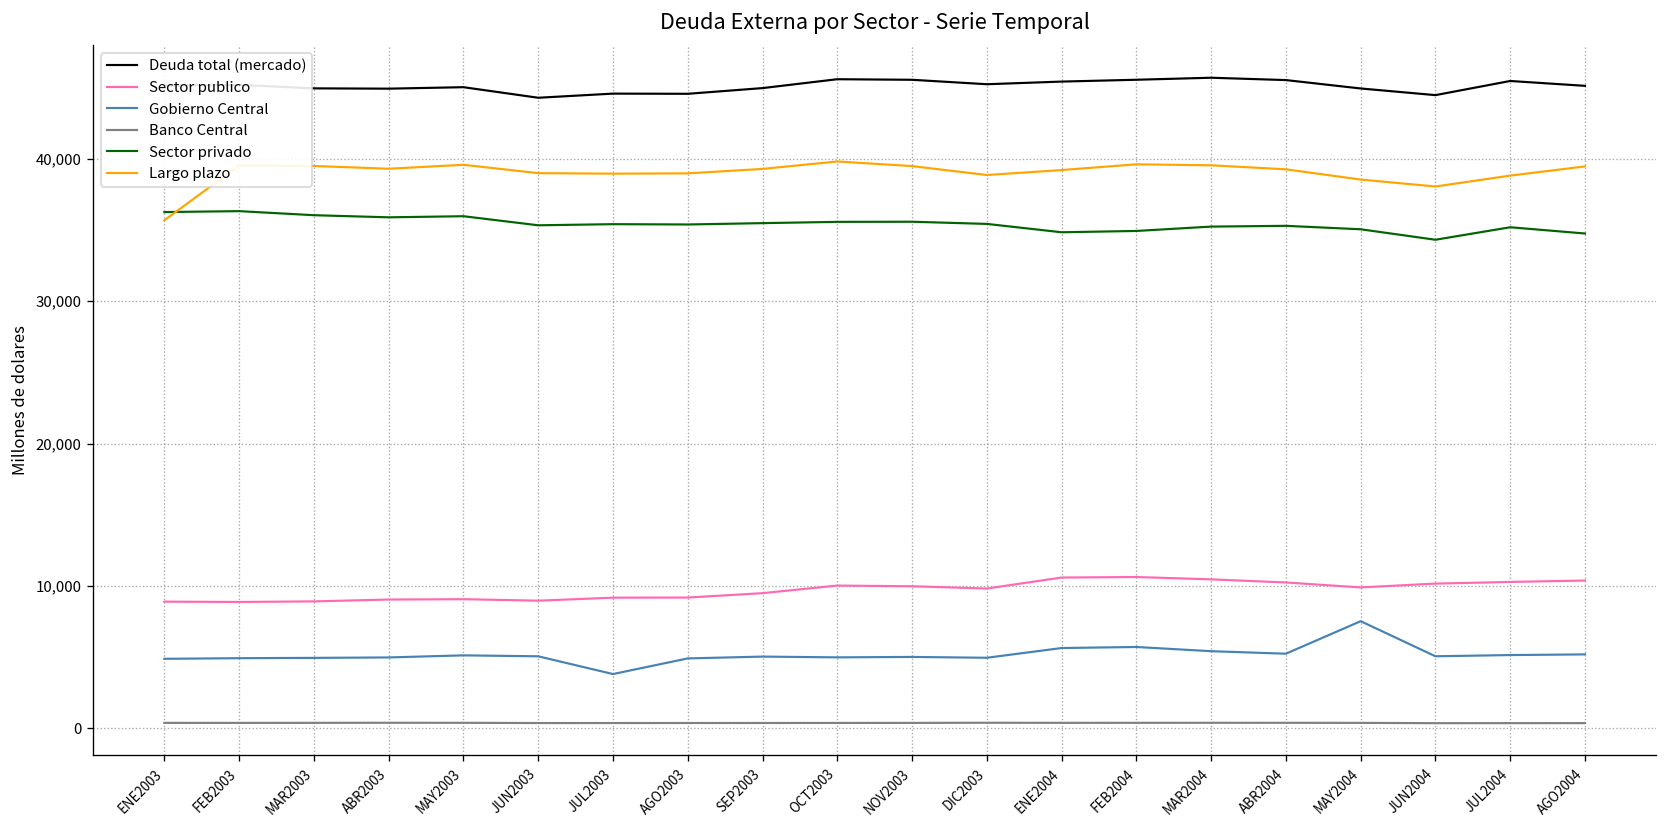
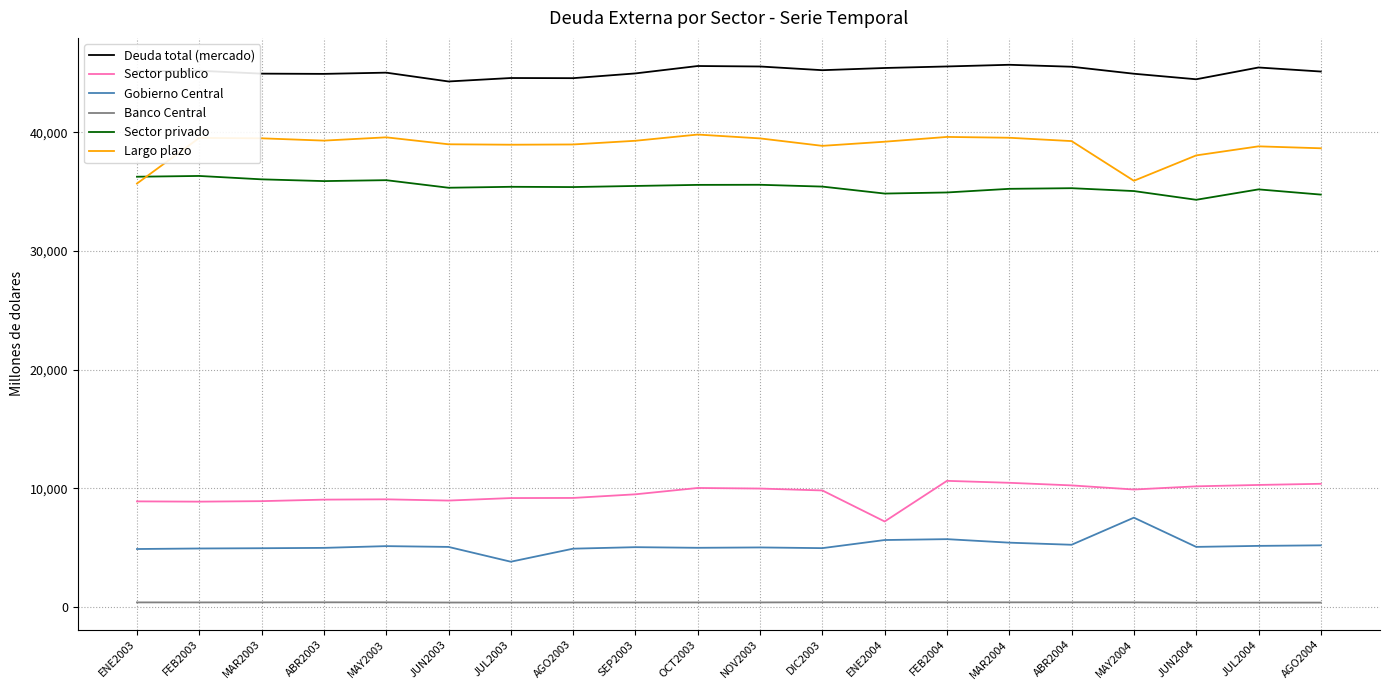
  {
    "Deuda total (mercado)": {
      "MAR2003": "45,000",
      "ABR2003": "44,900",
      "MAY2003": "45,000",
      "JUN2003": "44,300",
      "JUL2003": "44,600",
      "AGO2003": "44,600",
      "SEP2003": "45,000",
      "OCT2003": "45,600",
      "NOV2003": "45,600",
      "DIC2003": "45,200",
      "ENE2004": "45,400",
      "FEB2004": "45,600",
      "MAR2004": "45,700",
      "ABR2004": "45,500",
      "MAY2004": "44,900",
      "JUN2004": "44,500",
      "JUL2004": "45,500",
      "AGO2004": "45,100"
    },
    "Sector publico": {
      "ENE2003": "8,900",
      "FEB2003": "8,900",
      "MAR2003": "8,900",
      "ABR2003": "9,000",
      "MAY2003": "9,100",
      "JUN2003": "9,000",
      "JUL2003": "9,200",
      "AGO2003": "9,200",
      "SEP2003": "9,500",
      "OCT2003": "10,000",
      "NOV2003": "10,000",
      "DIC2003": "9,800",
-     "ENE2004": "10,600",
+     "ENE2004": "7,200",
      "FEB2004": "10,600",
      "MAR2004": "10,500",
      "ABR2004": "10,200",
      "MAY2004": "9,900",
      "JUN2004": "10,200",
      "JUL2004": "10,300",
      "AGO2004": "10,400"
    },
    "Gobierno Central": {
      "ENE2003": "4,900",
      "FEB2003": "4,900",
      "MAR2003": "4,900",
      "ABR2003": "5,000",
      "MAY2003": "5,100",
      "JUN2003": "5,100",
      "JUL2003": "3,800",
      "AGO2003": "4,900",
      "SEP2003": "5,000",
      "OCT2003": "5,000",
      "NOV2003": "5,000",
      "DIC2003": "4,900",
      "ENE2004": "5,600",
      "FEB2004": "5,700",
      "MAR2004": "5,400",
      "ABR2004": "5,200",
      "MAY2004": "7,500",
      "JUN2004": "5,100",
      "JUL2004": "5,100",
      "AGO2004": "5,200"
    },
    "Banco Central": {
      "ENE2003": "400",
      "FEB2003": "400",
      "MAR2003": "400",
      "ABR2003": "400",
      "MAY2003": "400",
      "JUN2003": "400",
      "JUL2003": "400",
      "AGO2003": "400",
      "SEP2003": "400",
      "OCT2003": "400",
      "NOV2003": "400",
      "DIC2003": "400",
      "ENE2004": "400",
      "FEB2004": "400",
      "MAR2004": "400",
      "ABR2004": "400",
      "MAY2004": "400",
      "JUN2004": "400",
      "JUL2004": "400",
      "AGO2004": "400"
    },
    "Sector privado": {
      "ENE2003": "36,300",
      "FEB2003": "36,300",
      "MAR2003": "36,000",
      "ABR2003": "35,900",
      "MAY2003": "36,000",
      "JUN2003": "35,300",
      "JUL2003": "35,400",
      "AGO2003": "35,400",
      "SEP2003": "35,500",
      "OCT2003": "35,600",
      "NOV2003": "35,600",
      "DIC2003": "35,400",
      "ENE2004": "34,800",
      "FEB2004": "34,900",
      "MAR2004": "35,200",
      "ABR2004": "35,300",
      "MAY2004": "35,100",
      "JUN2004": "34,300",
      "JUL2004": "35,200",
      "AGO2004": "34,800"
    },
    "Largo plazo": {
      "ENE2003": "35,700",
      "MAR2003": "39,500",
      "ABR2003": "39,300",
      "MAY2003": "39,600",
      "JUN2003": "39,000",
      "JUL2003": "39,000",
      "AGO2003": "39,000",
      "SEP2003": "39,300",
      "OCT2003": "39,800",
      "NOV2003": "39,500",
      "DIC2003": "38,900",
      "ENE2004": "39,200",
      "FEB2004": "39,600",
      "MAR2004": "39,500",
      "ABR2004": "39,300",
-     "MAY2004": "38,500",
+     "MAY2004": "35,900",
      "JUN2004": "38,100",
      "JUL2004": "38,800",
-     "AGO2004": "39,500"
+     "AGO2004": "38,700"
    }
  }
